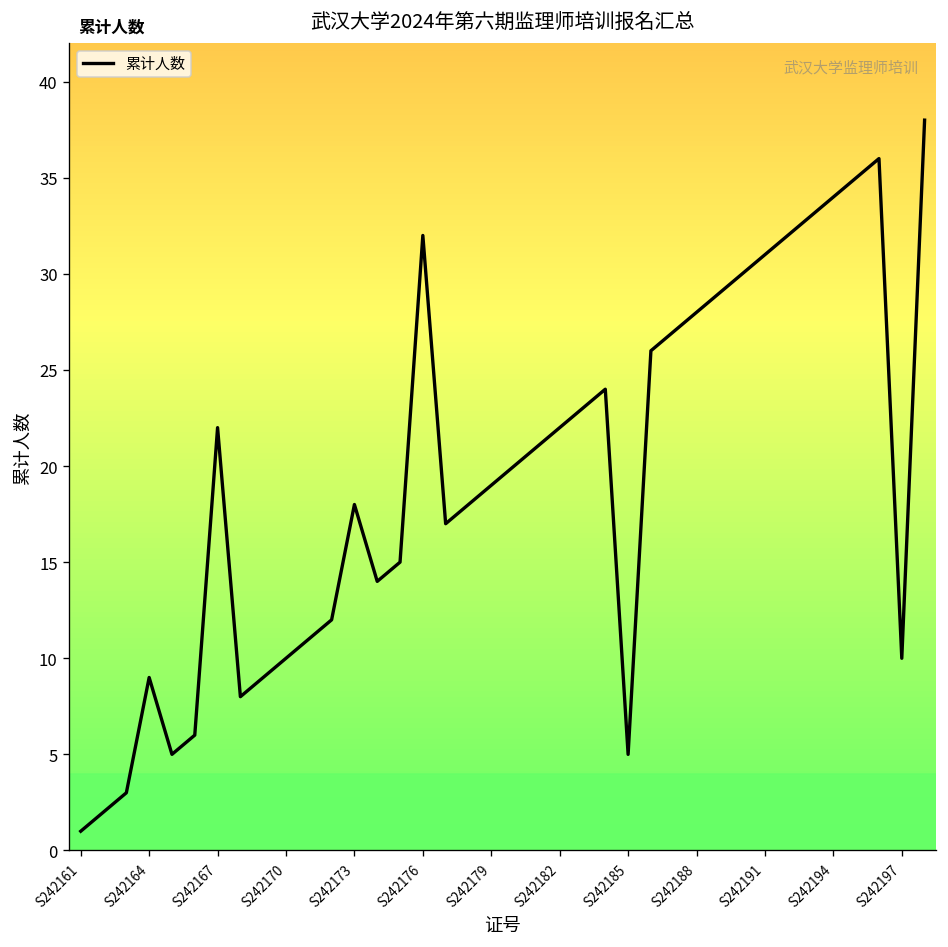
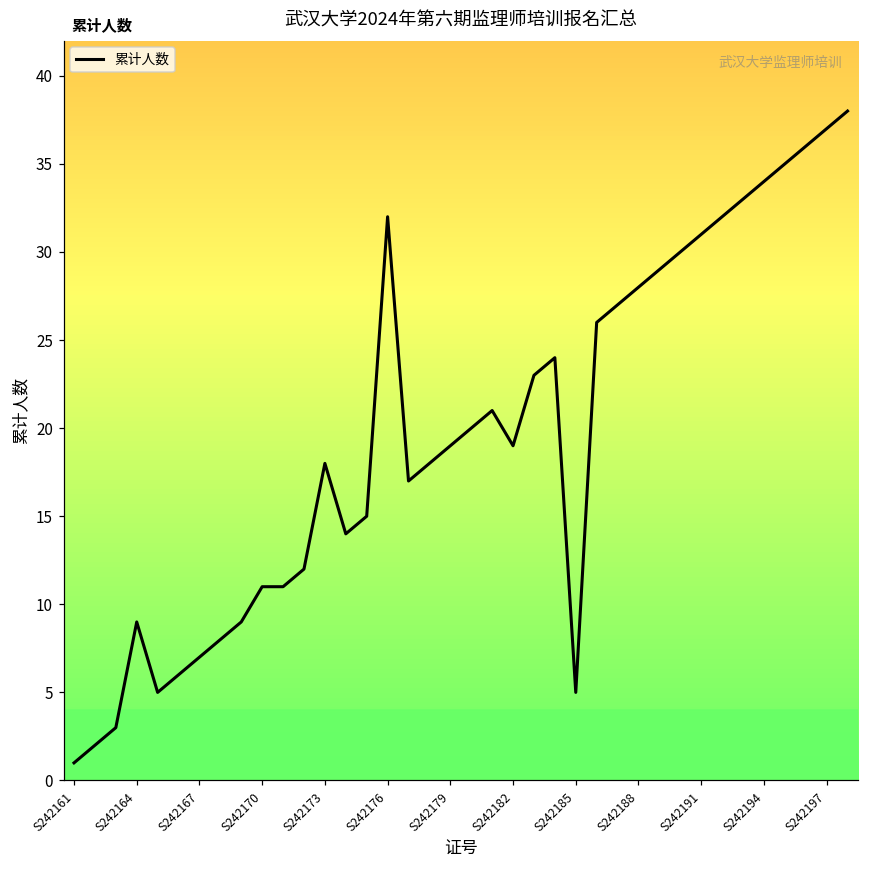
  {
    "S242164": 9,
-   "S242167": 22,
-   "S242170": 10,
+   "S242167": 7,
+   "S242170": 11,
    "S242173": 18,
    "S242176": 32,
    "S242179": 19,
-   "S242182": 22,
+   "S242182": 19,
    "S242185": 5,
    "S242188": 28,
    "S242191": 31,
    "S242194": 34,
-   "S242197": 10
+   "S242197": 37
  }
